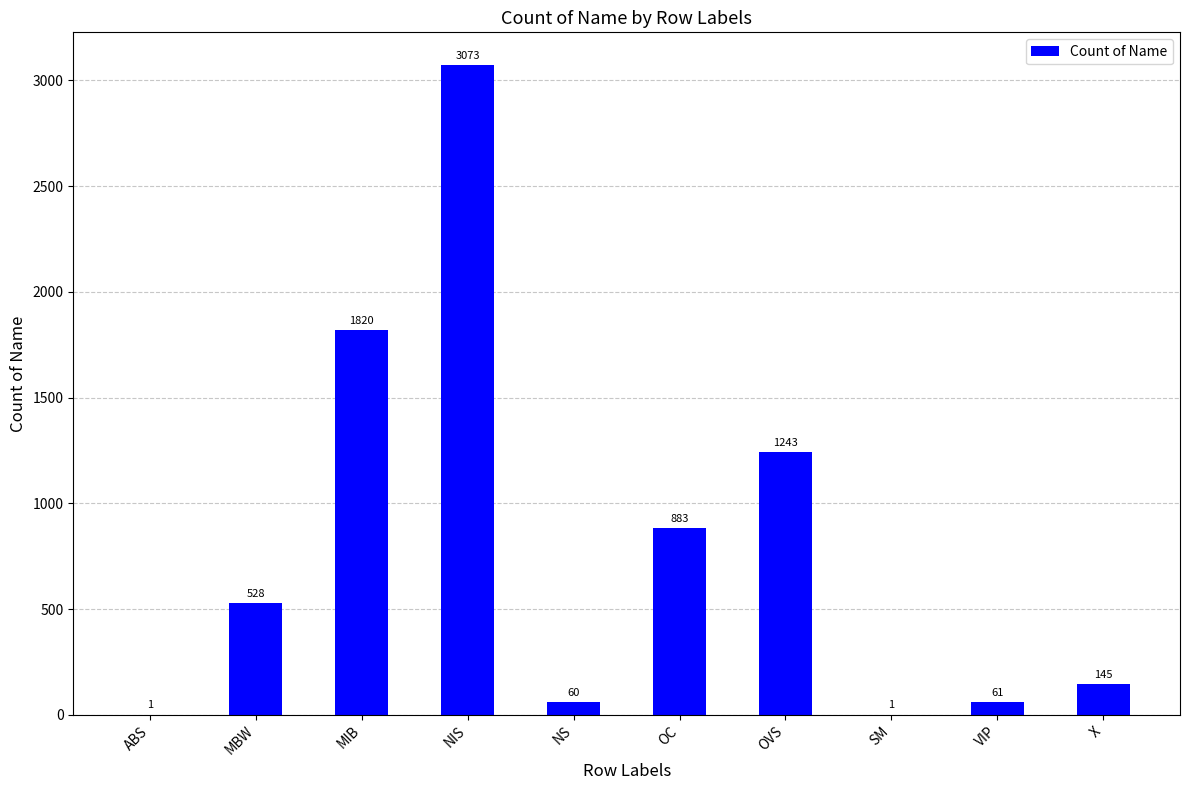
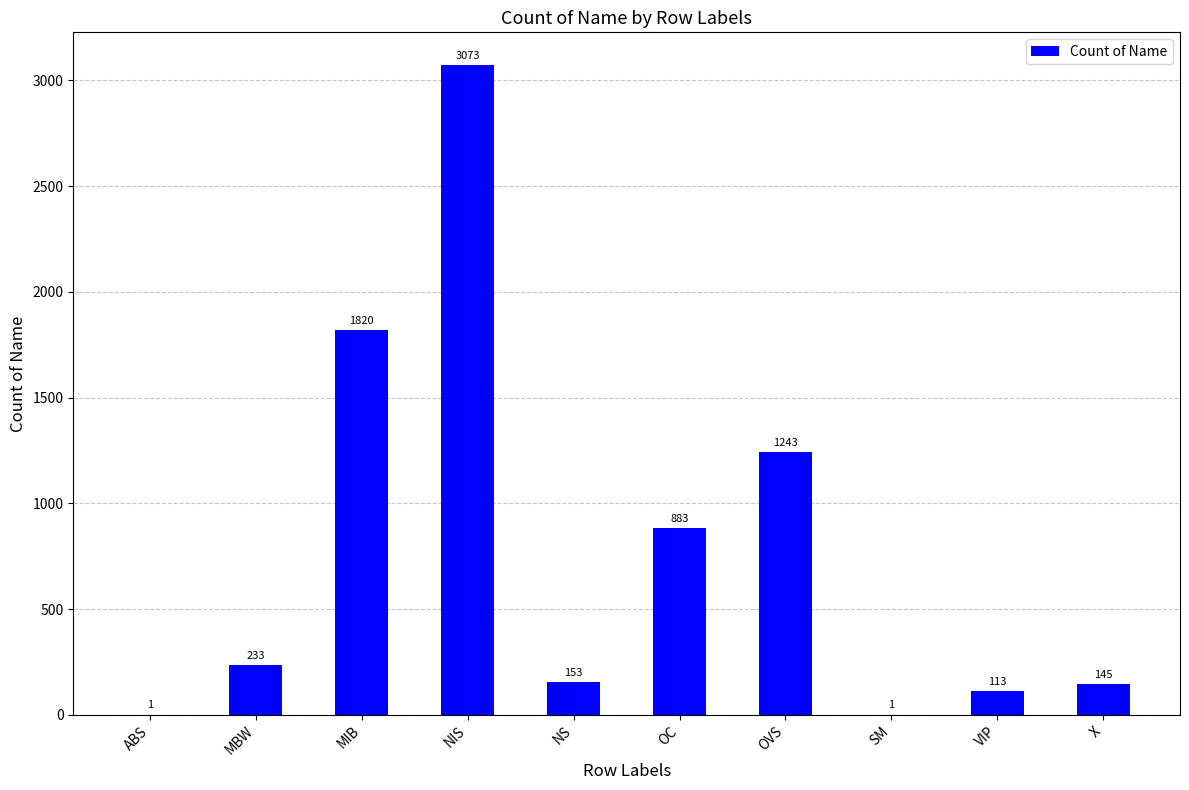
  {
    "ABS": 1,
-   "MBW": 528,
+   "MBW": 233,
    "MIB": 1820,
    "NIS": 3073,
-   "NS": 60,
+   "NS": 153,
    "OC": 883,
    "OVS": 1243,
    "SM": 1,
-   "VIP": 61,
+   "VIP": 113,
    "X": 145
  }
